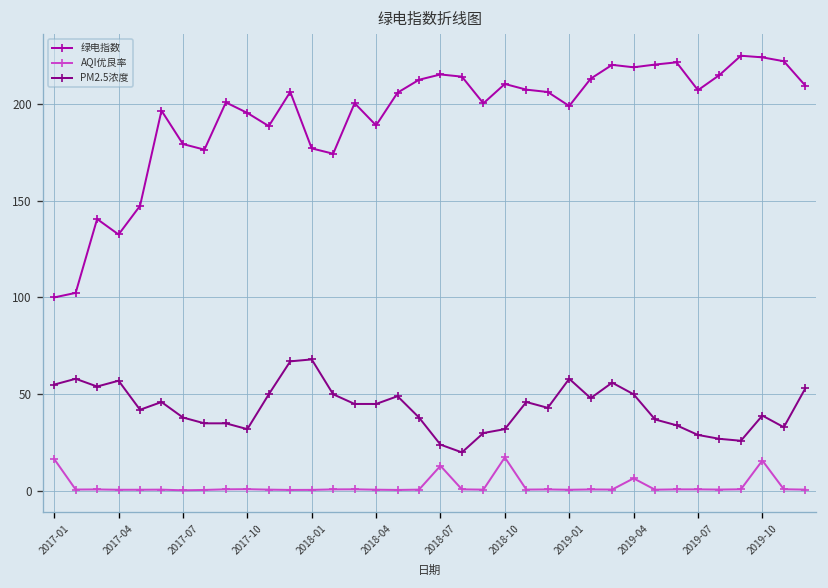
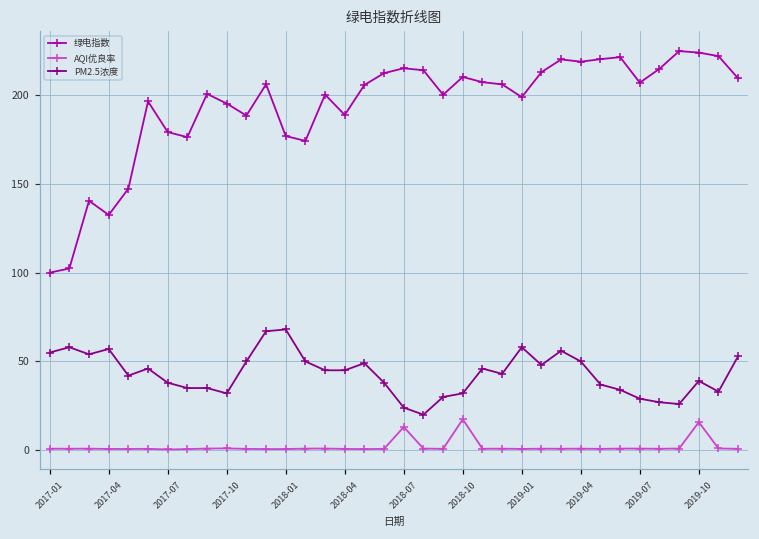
  {
    "AQI优良率": {
-     "2017-01": 17,
+     "2017-01": 1,
      "2017-04": 1,
      "2017-07": 0,
      "2017-10": 1,
      "2018-01": 1,
      "2018-04": 1,
      "2018-07": 13,
      "2018-10": 17,
      "2019-01": 1,
-     "2019-04": 7,
+     "2019-04": 1,
      "2019-07": 1,
      "2019-10": 16
    }
  }
